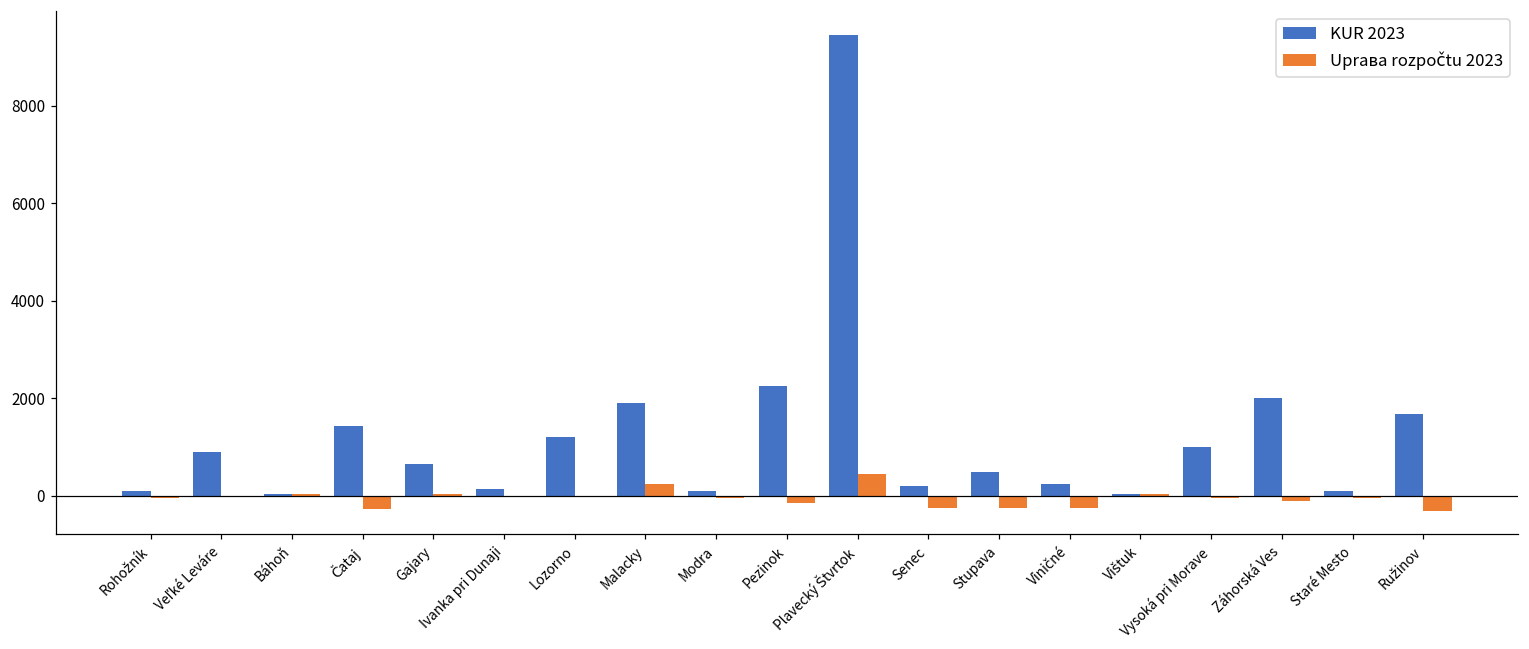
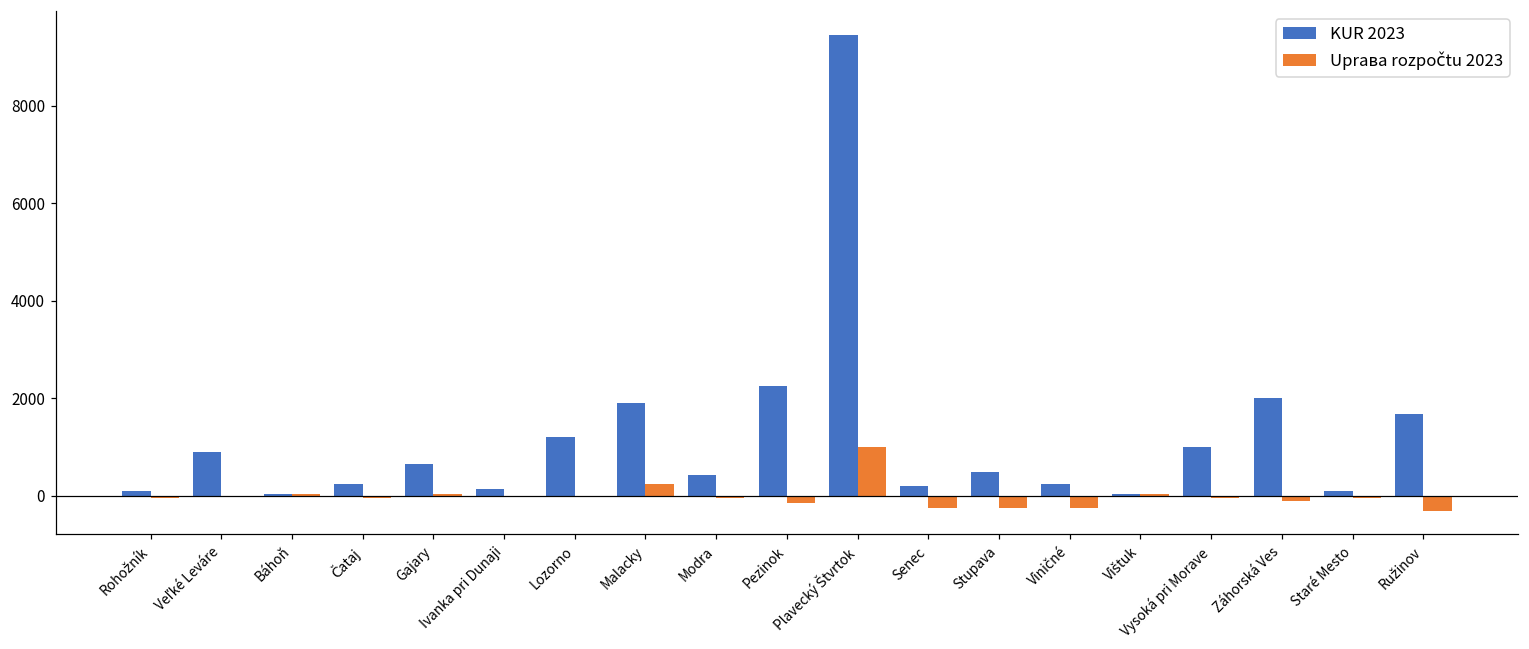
  {
    "KUR 2023": {
      "Rohožník": 100,
      "Veľké Leváre": 900,
-     "Čataj": 1400,
+     "Čataj": 300,
      "Gajary": 700,
      "Ivanka pri Dunaji": 200,
      "Lozorno": 1200,
      "Malacky": 1900,
-     "Modra": 100,
+     "Modra": 400,
      "Pezinok": 2300,
      "Plavecký Štvrtok": 9500,
      "Senec": 200,
      "Stupava": 500,
      "Viničné": 300,
      "Vysoká pri Morave": 1000,
      "Záhorská Ves": 2000,
      "Staré Mesto": 100,
      "Ružinov": 1700
    },
    "Uprава rozpočtu 2023": {
      "Veľké Leváre": 0,
-     "Čataj": -300,
+     "Čataj": -100,
      "Ivanka pri Dunaji": 0,
      "Lozorno": 0,
      "Malacky": 300,
      "Pezinok": -200,
-     "Plavecký Štvrtok": 500,
+     "Plavecký Štvrtok": 1000,
      "Senec": -200,
      "Stupava": -300,
      "Viničné": -200,
      "Záhorská Ves": -100,
      "Ružinov": -300
    }
  }
